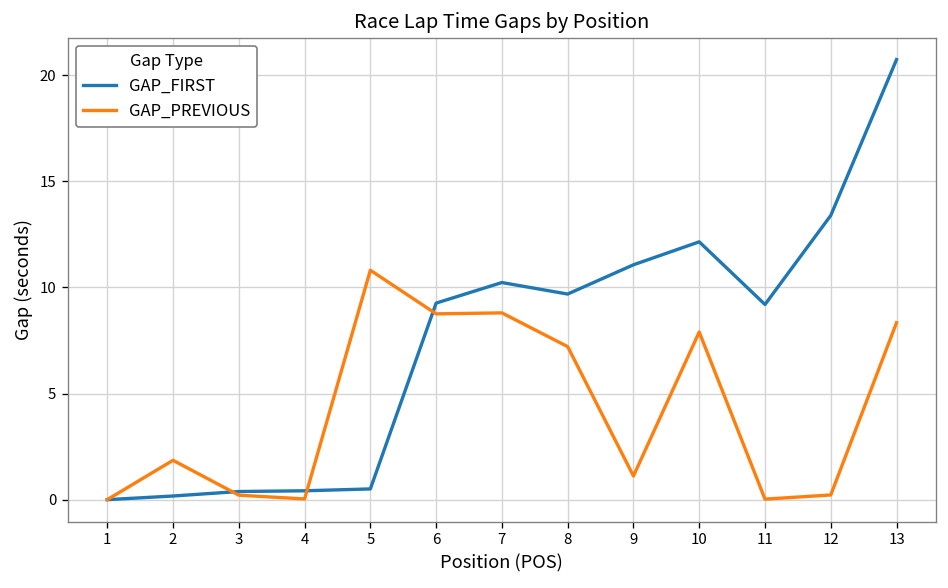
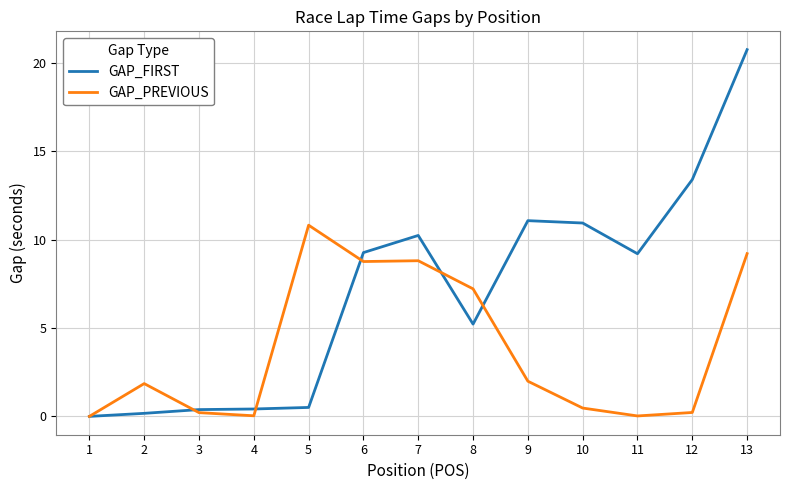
  {
    "GAP_FIRST": {
      "2": 0.2,
      "3": 0.4,
      "4": 0.4,
      "5": 0.5,
      "6": 9.3,
      "7": 10.2,
-     "8": 9.7,
+     "8": 5.2,
      "9": 11.1,
-     "10": 12.1,
+     "10": 10.9,
      "11": 9.2,
      "12": 13.4,
      "13": 20.7
    },
    "GAP_PREVIOUS": {
      "2": 1.9,
      "3": 0.2,
      "4": 0.0,
      "5": 10.8,
      "6": 8.8,
      "7": 8.8,
      "8": 7.2,
-     "9": 1.1,
-     "10": 7.9,
+     "9": 2.0,
+     "10": 0.5,
      "11": 0.0,
      "12": 0.2,
-     "13": 8.3
+     "13": 9.2
    }
  }
